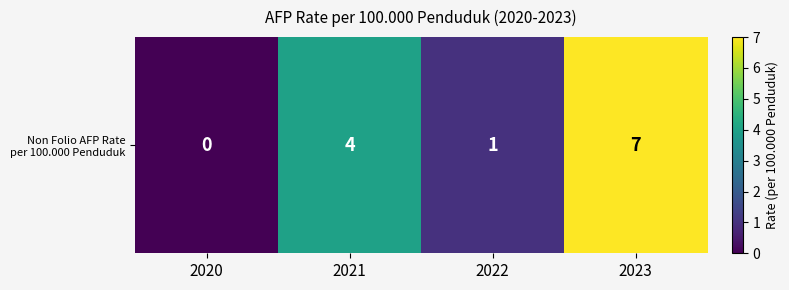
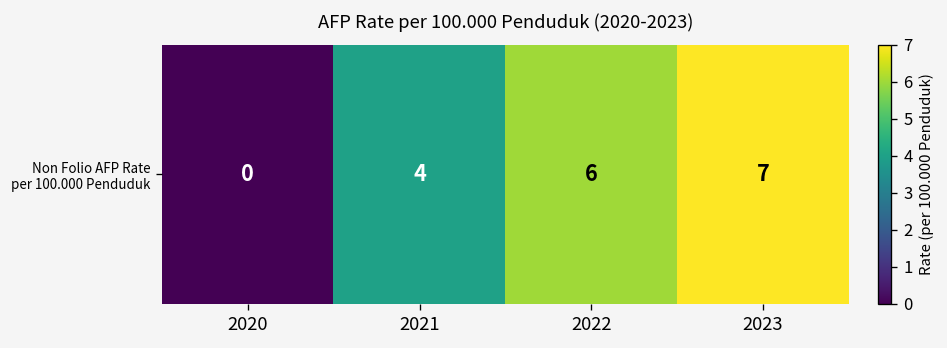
  {
    "Non Folio AFP Rate per 100.000 Penduduk": {
      "2020": 0,
      "2021": 4,
-     "2022": 1,
+     "2022": 6,
      "2023": 7
    }
  }
